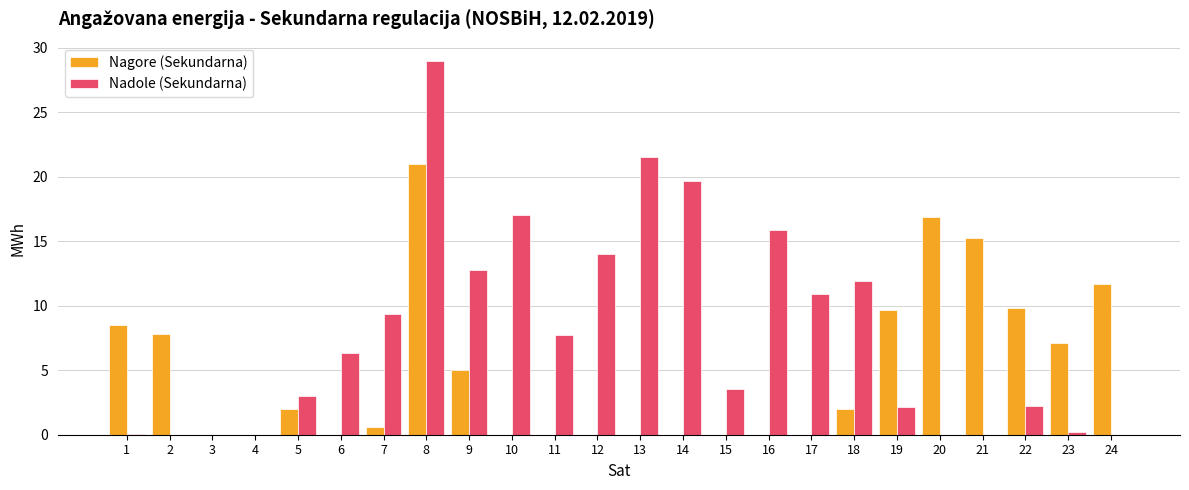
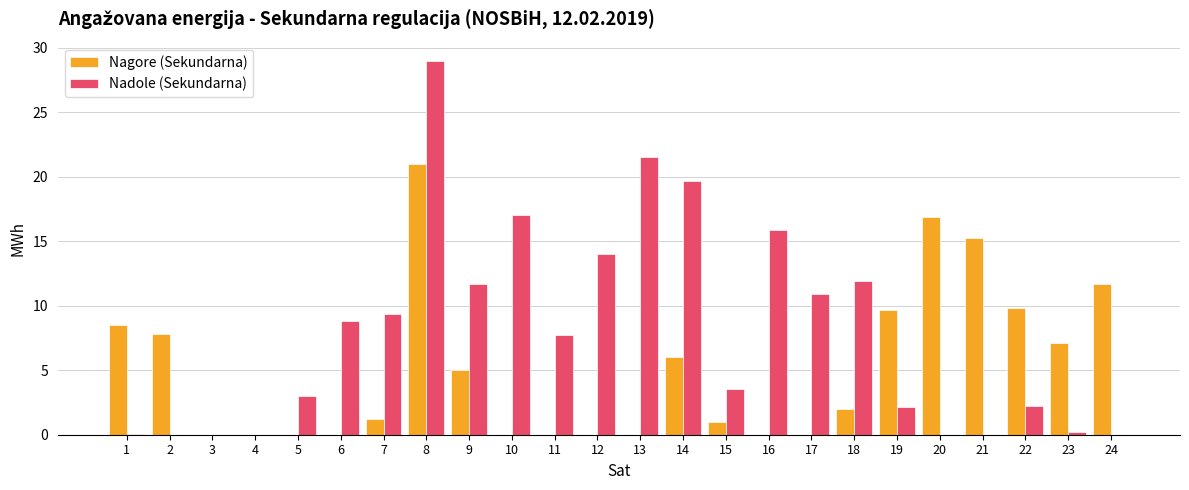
  {
    "Nagore (Sekundarna)": {
      "1": 8.5,
      "2": 7.8,
      "3": 0.0,
      "4": 0.0,
-     "5": 2,
+     "5": 0,
      "6": 0.0,
-     "7": 0.6,
+     "7": 1.2,
      "8": 21.0,
      "9": 5.0,
      "10": 0.0,
      "11": 0.0,
      "12": 0.0,
      "13": 0.0,
-     "14": 0,
-     "15": 0,
+     "14": 6,
+     "15": 1,
      "16": 0.0,
      "17": 0.0,
      "18": 2.0,
      "19": 9.6,
      "20": 16.9,
      "21": 15.3,
      "22": 9.8,
      "23": 7.1,
      "24": 11.7
    },
    "Nadole (Sekundarna)": {
      "2": 0.0,
      "3": 0.0,
      "4": 0.0,
      "5": 3.0,
-     "6": 6.4,
+     "6": 8.8,
      "7": 9.3,
      "8": 29.0,
-     "9": 12.7,
+     "9": 11.7,
      "10": 17.0,
      "11": 7.7,
      "12": 14.0,
      "13": 21.6,
      "14": 19.7,
      "15": 3.5,
      "16": 15.8,
      "17": 10.9,
      "18": 11.9,
      "19": 2.1,
      "20": 0.0,
      "21": 0.0,
      "22": 2.2,
      "23": 0.2,
      "24": 0.0
    }
  }
